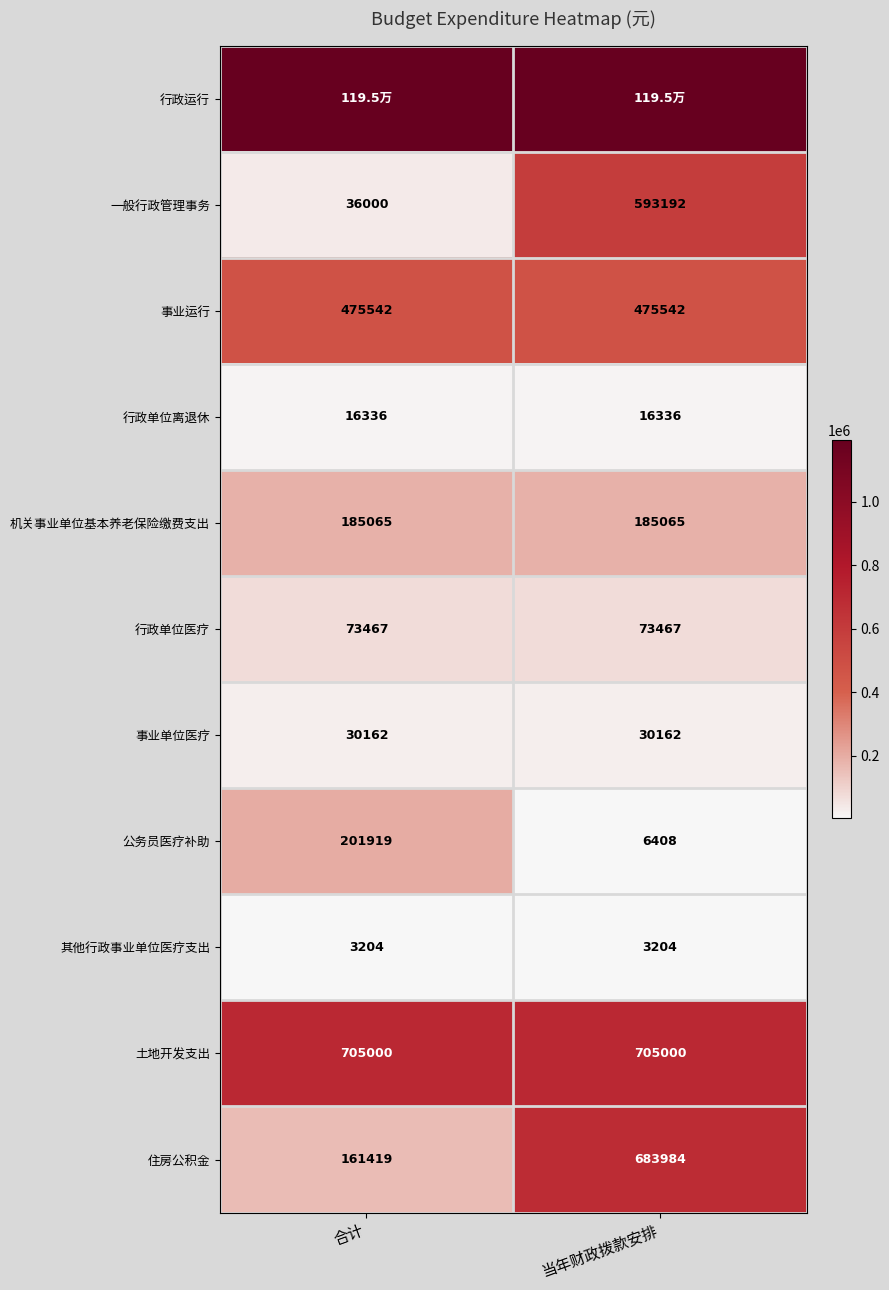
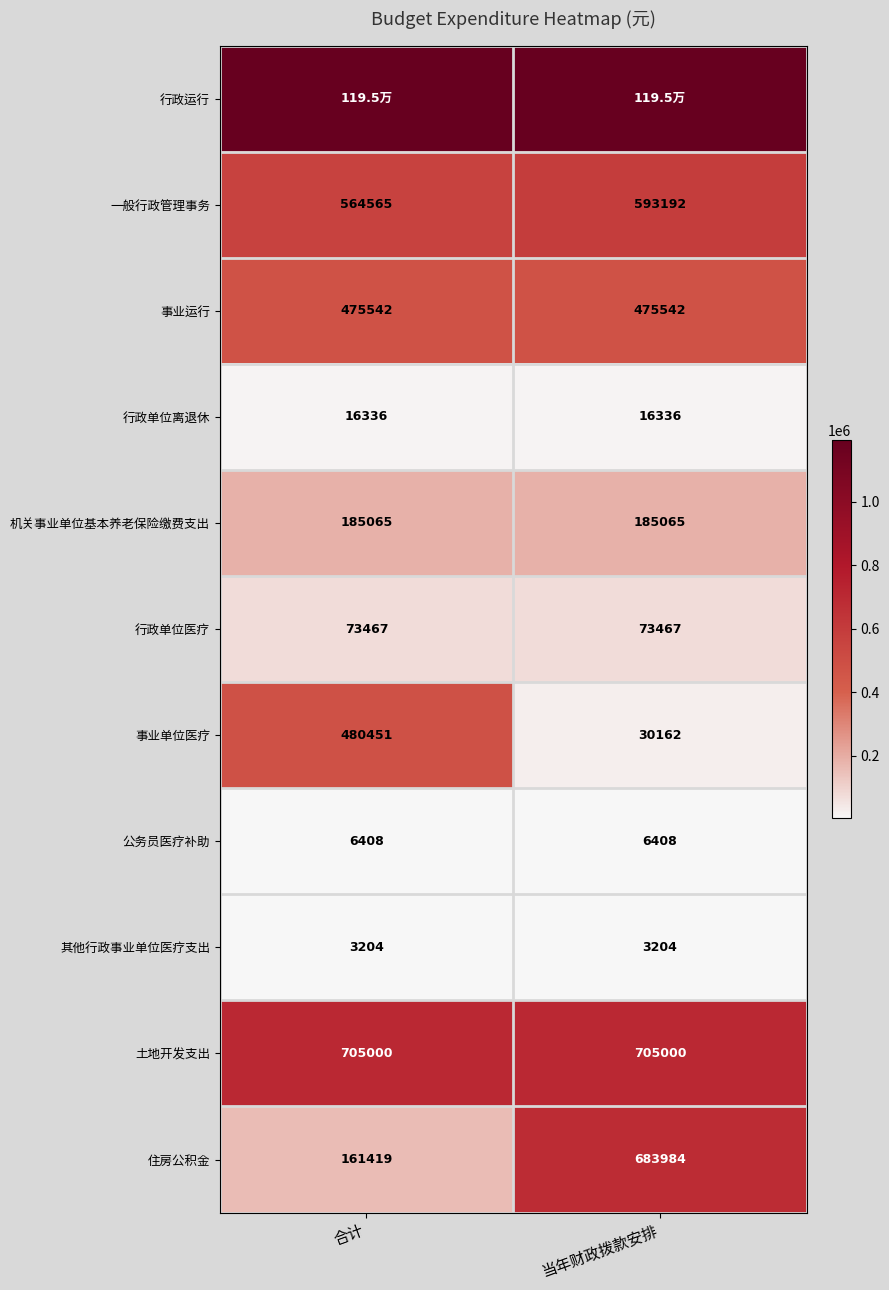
  {
    "行政运行": {
      "合计": "119.5万",
      "当年财政拨款安排": "119.5万"
    },
    "一般行政管理事务": {
-     "合计": "36000",
+     "合计": "564565",
      "当年财政拨款安排": "593192"
    },
    "事业运行": {
      "合计": "475542",
      "当年财政拨款安排": "475542"
    },
    "行政单位离退休": {
      "合计": "16336",
      "当年财政拨款安排": "16336"
    },
    "机关事业单位基本养老保险缴费支出": {
      "合计": "185065",
      "当年财政拨款安排": "185065"
    },
    "行政单位医疗": {
      "合计": "73467",
      "当年财政拨款安排": "73467"
    },
    "事业单位医疗": {
-     "合计": "30162",
+     "合计": "480451",
      "当年财政拨款安排": "30162"
    },
    "公务员医疗补助": {
-     "合计": "201919",
+     "合计": "6408",
      "当年财政拨款安排": "6408"
    },
    "其他行政事业单位医疗支出": {
      "合计": "3204",
      "当年财政拨款安排": "3204"
    },
    "土地开发支出": {
      "合计": "705000",
      "当年财政拨款安排": "705000"
    },
    "住房公积金": {
      "合计": "161419",
      "当年财政拨款安排": "683984"
    }
  }
